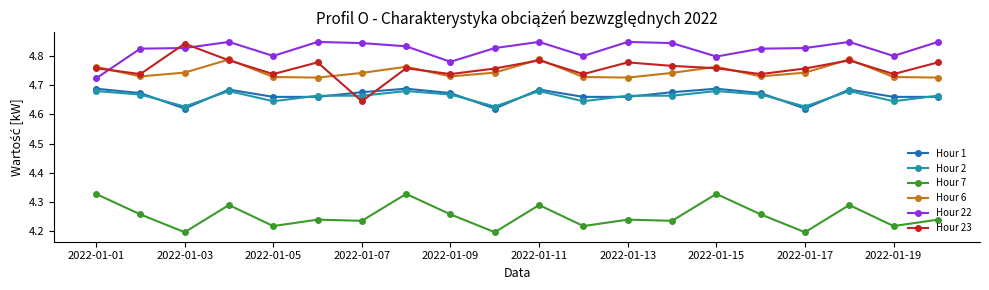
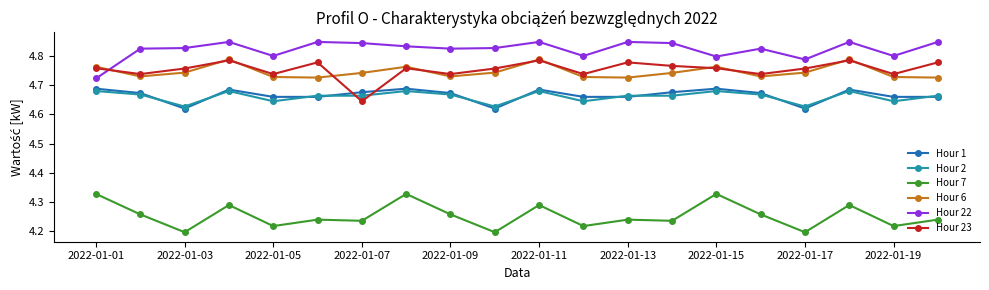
  {
    "Hour 7": {
      "2022-01-01": 4.33,
      "2022-01-03": 4.20,
      "2022-01-05": 4.22,
      "2022-01-07": 4.24,
      "2022-01-09": 4.26,
      "2022-01-11": 4.29,
      "2022-01-13": 4.24,
      "2022-01-15": 4.33,
      "2022-01-17": 4.20,
      "2022-01-19": 4.22
    },
    "Hour 6": {
      "2022-01-03": 4.74,
      "2022-01-05": 4.73,
      "2022-01-07": 4.74,
      "2022-01-13": 4.73,
      "2022-01-17": 4.74,
      "2022-01-19": 4.73
    },
    "Hour 22": {
      "2022-01-01": 4.72,
      "2022-01-03": 4.83,
      "2022-01-05": 4.80,
      "2022-01-07": 4.84,
-     "2022-01-09": 4.78,
+     "2022-01-09": 4.83,
      "2022-01-11": 4.85,
      "2022-01-13": 4.85,
      "2022-01-15": 4.80,
-     "2022-01-17": 4.83,
+     "2022-01-17": 4.79,
      "2022-01-19": 4.80
    },
    "Hour 23": {
-     "2022-01-03": 4.84,
+     "2022-01-03": 4.76,
      "2022-01-05": 4.74,
      "2022-01-07": 4.65,
      "2022-01-13": 4.78,
      "2022-01-17": 4.76,
      "2022-01-19": 4.74
    }
  }
